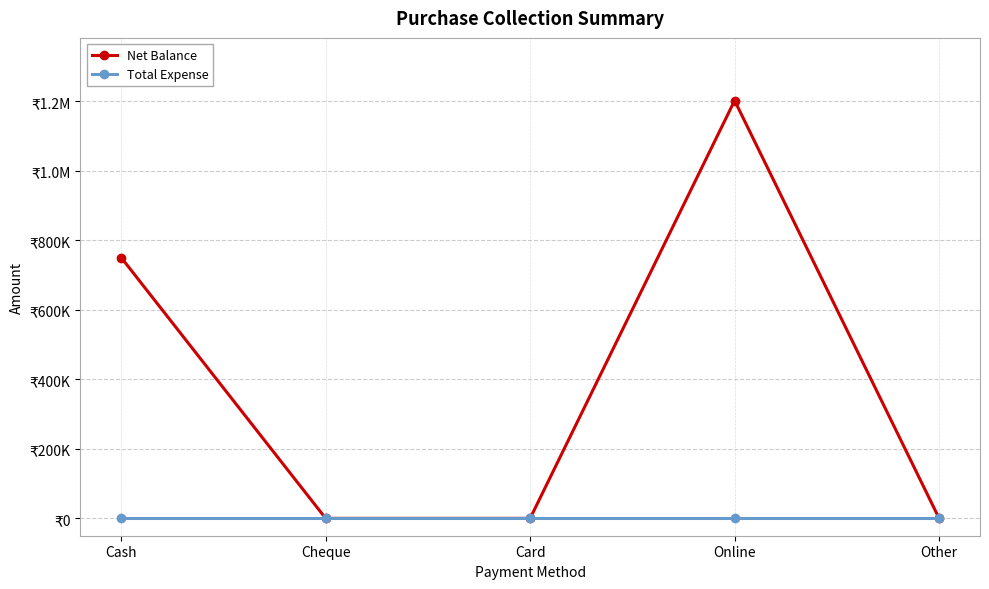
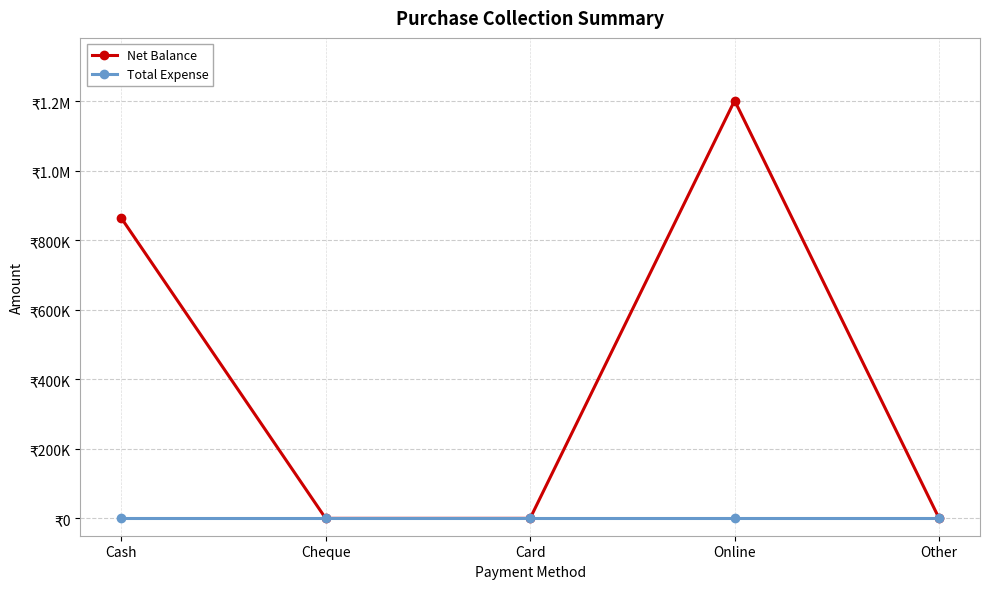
  {
    "Net Balance": {
-     "Cash": "₹750000",
+     "Cash": "₹860000",
      "Online": "₹1200000"
    },
    "Total Expense": {
      "Cash": "₹0",
      "Online": "₹0"
    }
  }
